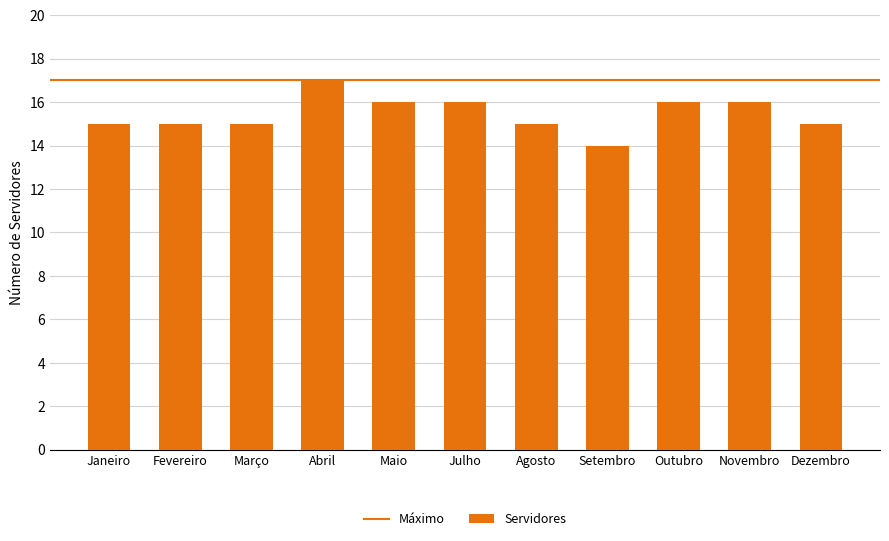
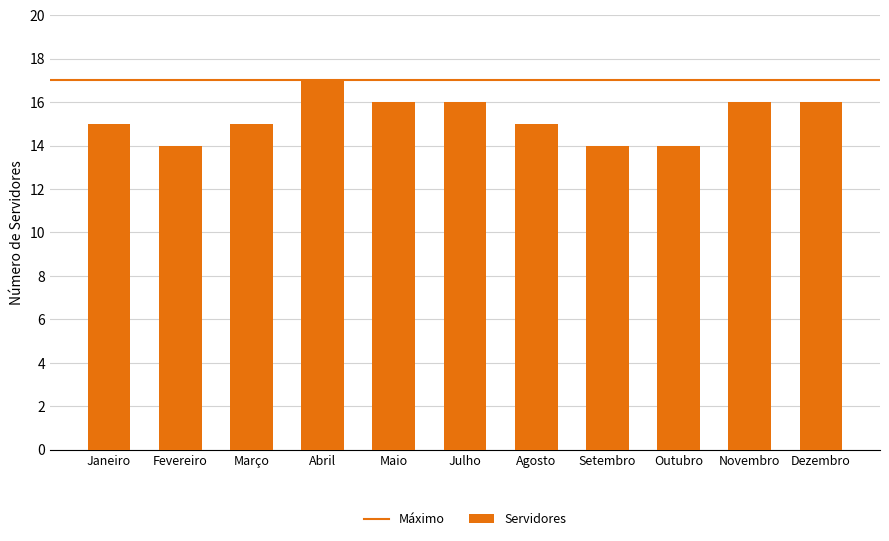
  {
    "Janeiro": 15,
-   "Fevereiro": 15,
+   "Fevereiro": 14,
    "Março": 15,
    "Abril": 17,
    "Maio": 16,
    "Julho": 16,
    "Agosto": 15,
    "Setembro": 14,
-   "Outubro": 16,
+   "Outubro": 14,
    "Novembro": 16,
-   "Dezembro": 15
+   "Dezembro": 16
  }
